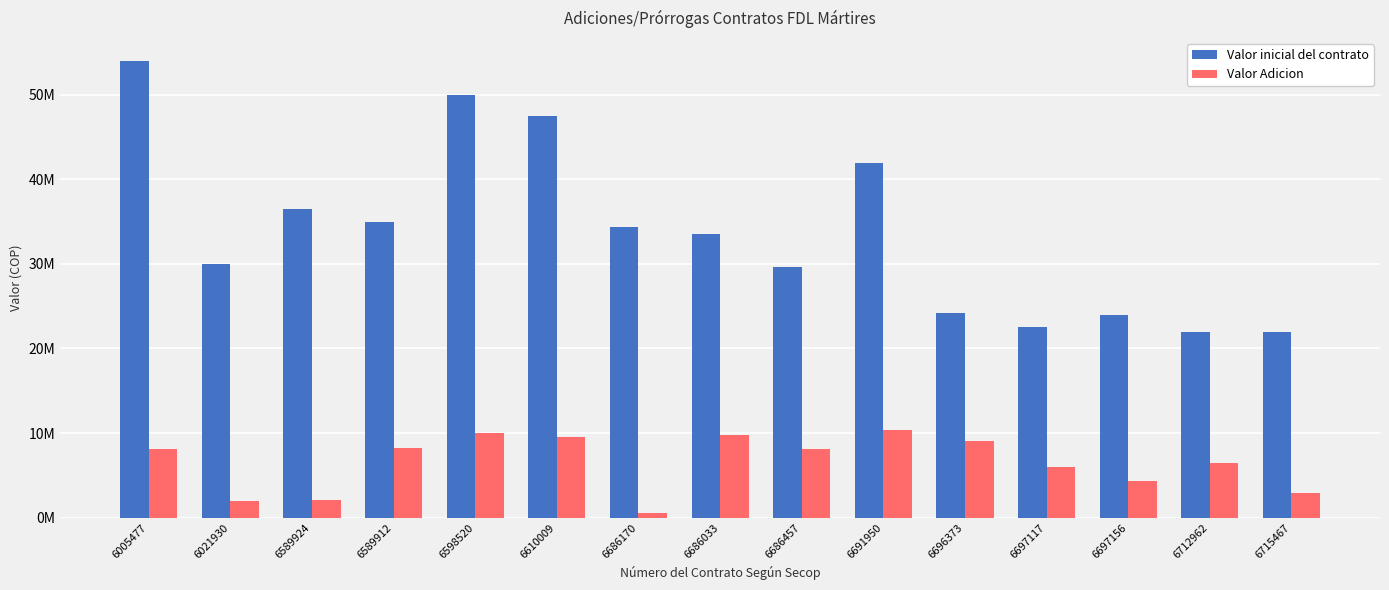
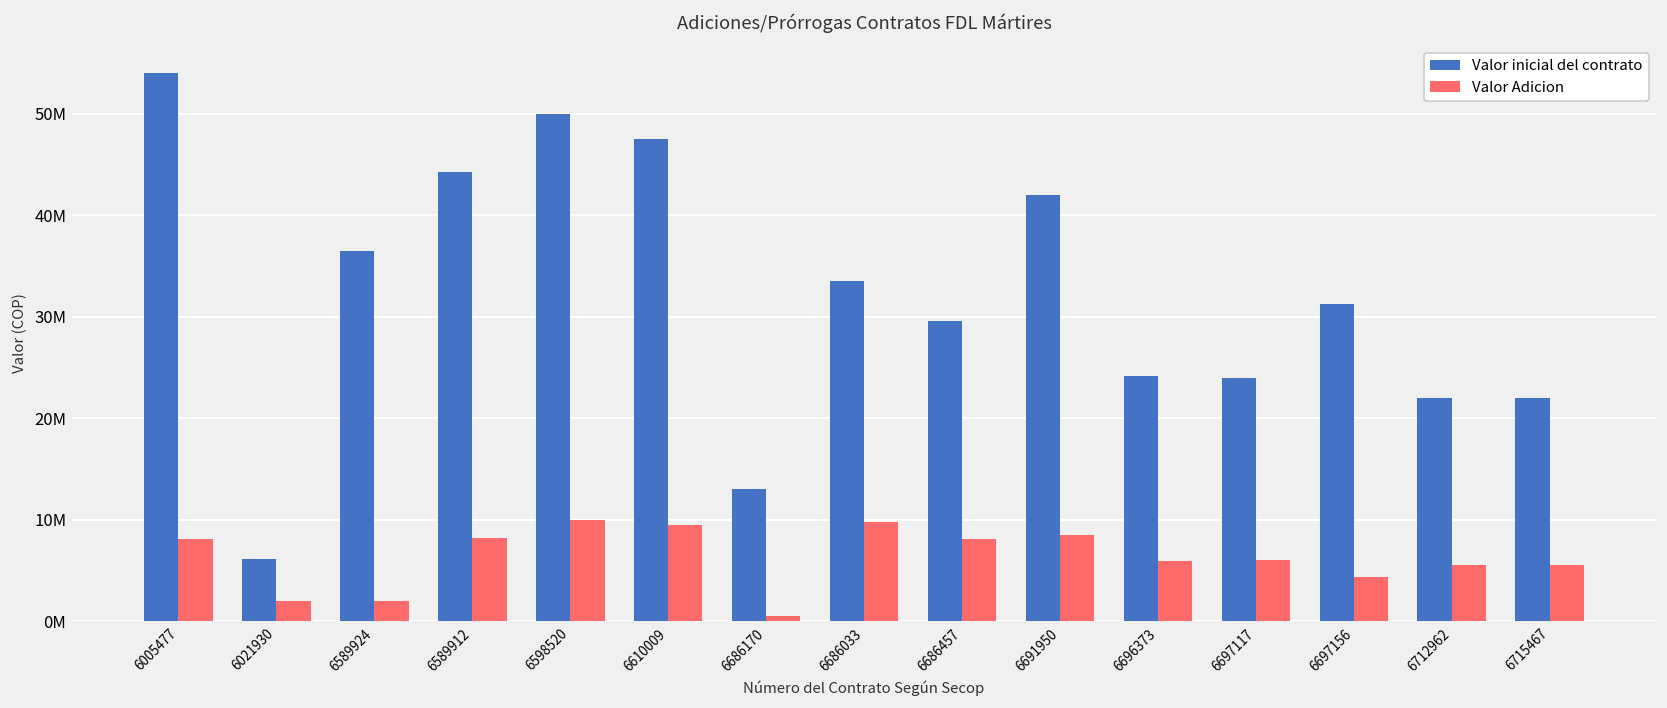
  {
    "Valor inicial del contrato": {
      "6005477": 54000000,
-     "6021930": 30000000,
+     "6021930": 6000000,
      "6589924": 36000000,
-     "6589912": 35000000,
+     "6589912": 44000000,
      "6598520": 50000000,
      "6610009": 48000000,
-     "6686170": 34000000,
+     "6686170": 13000000,
      "6686033": 34000000,
      "6686457": 30000000,
      "6691950": 42000000,
      "6696373": 24000000,
-     "6697117": 23000000,
-     "6697156": 24000000,
+     "6697117": 24000000,
+     "6697156": 31000000,
      "6712962": 22000000,
      "6715467": 22000000
    },
    "Valor Adicion": {
      "6005477": 8000000,
      "6021930": 2000000,
      "6589924": 2000000,
      "6589912": 8000000,
      "6598520": 10000000,
      "6610009": 10000000,
      "6686170": 1000000,
      "6686033": 10000000,
      "6686457": 8000000,
-     "6691950": 10000000,
-     "6696373": 9000000,
+     "6691950": 9000000,
+     "6696373": 6000000,
      "6697117": 6000000,
      "6697156": 4000000,
-     "6712962": 6500000,
-     "6715467": 3000000
+     "6712962": 5500000,
+     "6715467": 6000000
    }
  }
